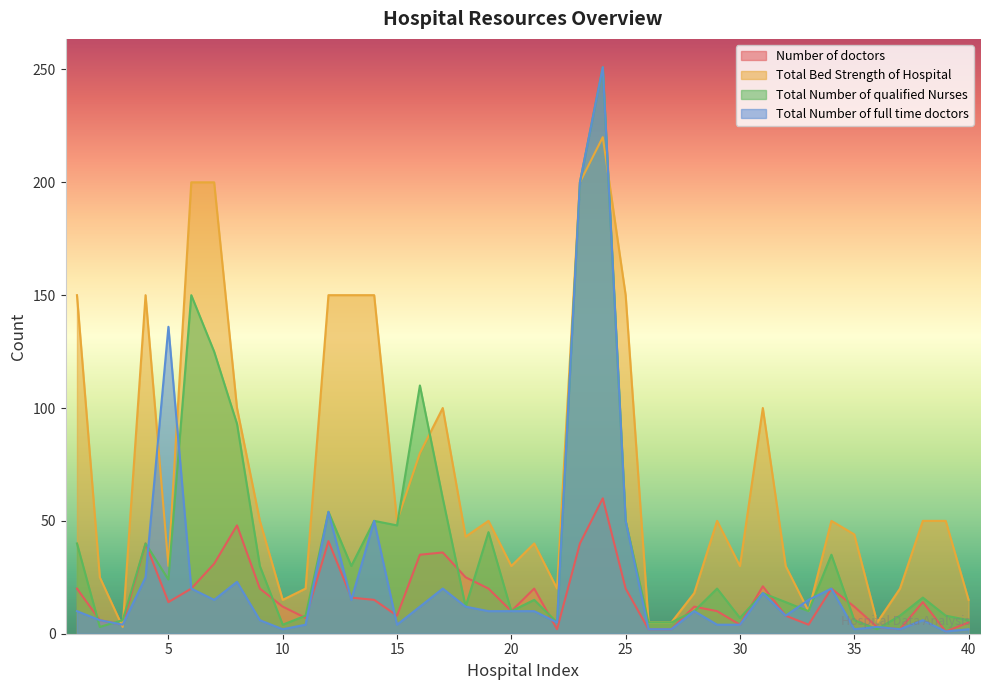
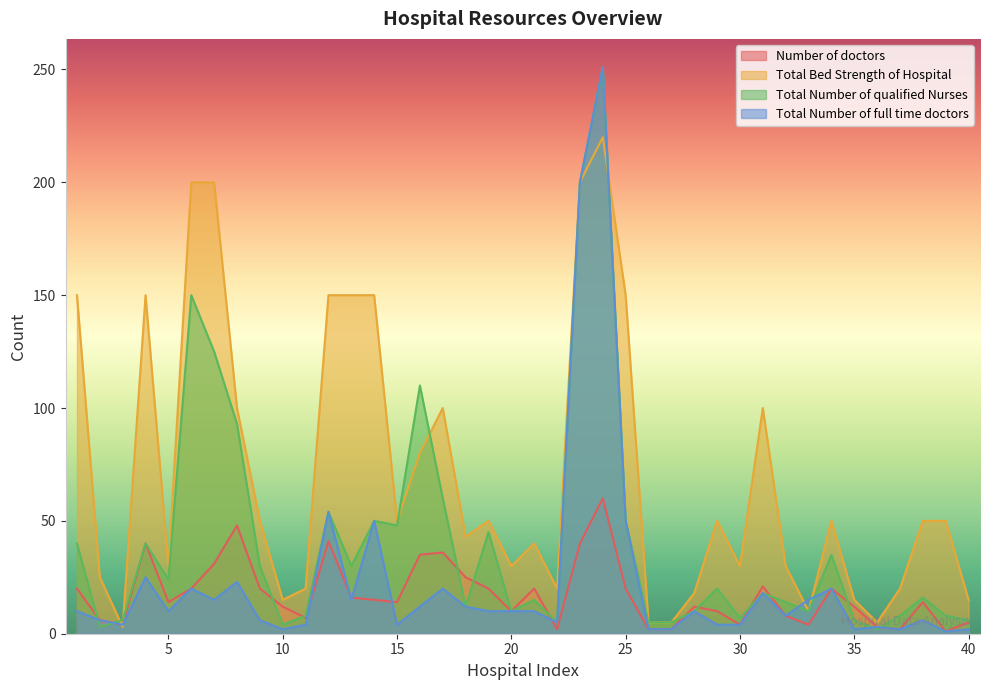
  {
    "Number of doctors": {
      "5": 14,
      "10": 12,
-     "15": 8,
+     "15": 14,
      "25": 20,
      "35": 12
    },
    "Total Bed Strength of Hospital": {
      "5": 30,
      "10": 15,
      "15": 50,
      "20": 30,
      "25": 150,
      "30": 30,
-     "35": 44,
+     "35": 15,
      "40": 15
    },
    "Total Number of qualified Nurses": {
      "5": 24,
      "10": 4,
      "15": 48,
      "30": 7,
      "35": 6
    },
    "Total Number of full time doctors": {
-     "5": 136,
+     "5": 10,
      "10": 2,
      "15": 4,
      "35": 2,
      "40": 2
    }
  }
